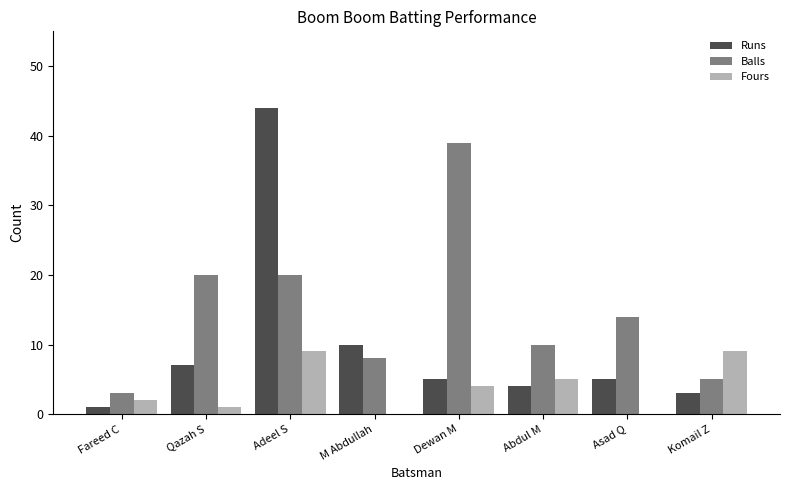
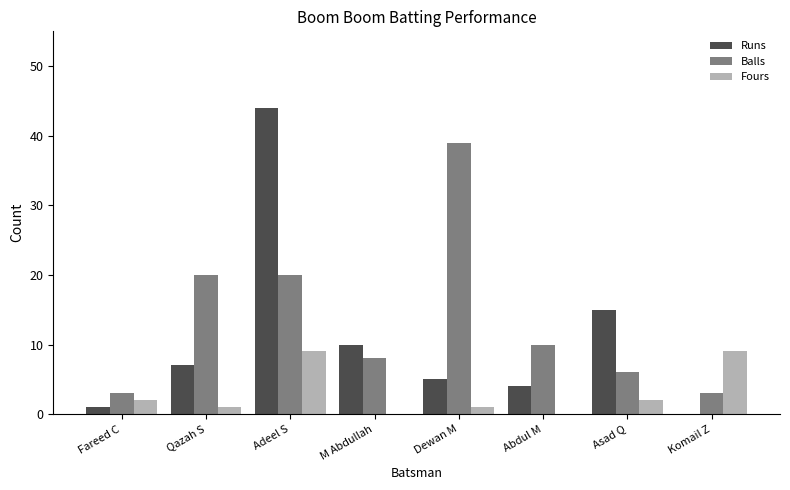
  {
    "Runs": {
      "Fareed C": 1,
      "Qazah S": 7,
      "Adeel S": 44,
      "M Abdullah": 10,
      "Dewan M": 5,
      "Abdul M": 4,
-     "Asad Q": 5,
-     "Komail Z": 3
+     "Asad Q": 15,
+     "Komail Z": 0
    },
    "Balls": {
      "Fareed C": 3,
      "Qazah S": 20,
      "Adeel S": 20,
      "M Abdullah": 8,
      "Dewan M": 39,
      "Abdul M": 10,
-     "Asad Q": 14,
-     "Komail Z": 5
+     "Asad Q": 6,
+     "Komail Z": 3
    },
    "Fours": {
      "Fareed C": 2,
      "Qazah S": 1,
      "Adeel S": 9,
      "M Abdullah": 0,
-     "Dewan M": 4,
-     "Abdul M": 5,
-     "Asad Q": 0,
+     "Dewan M": 1,
+     "Abdul M": 0,
+     "Asad Q": 2,
      "Komail Z": 9
    }
  }
